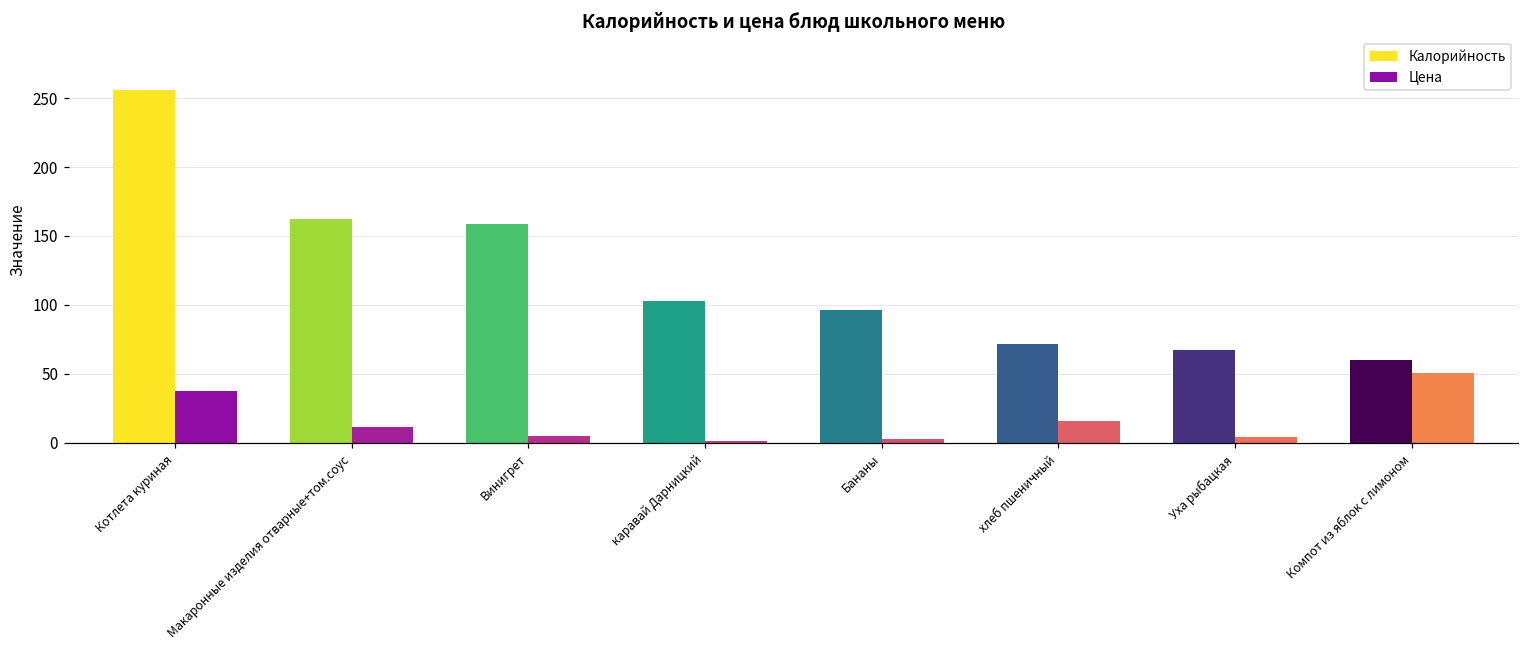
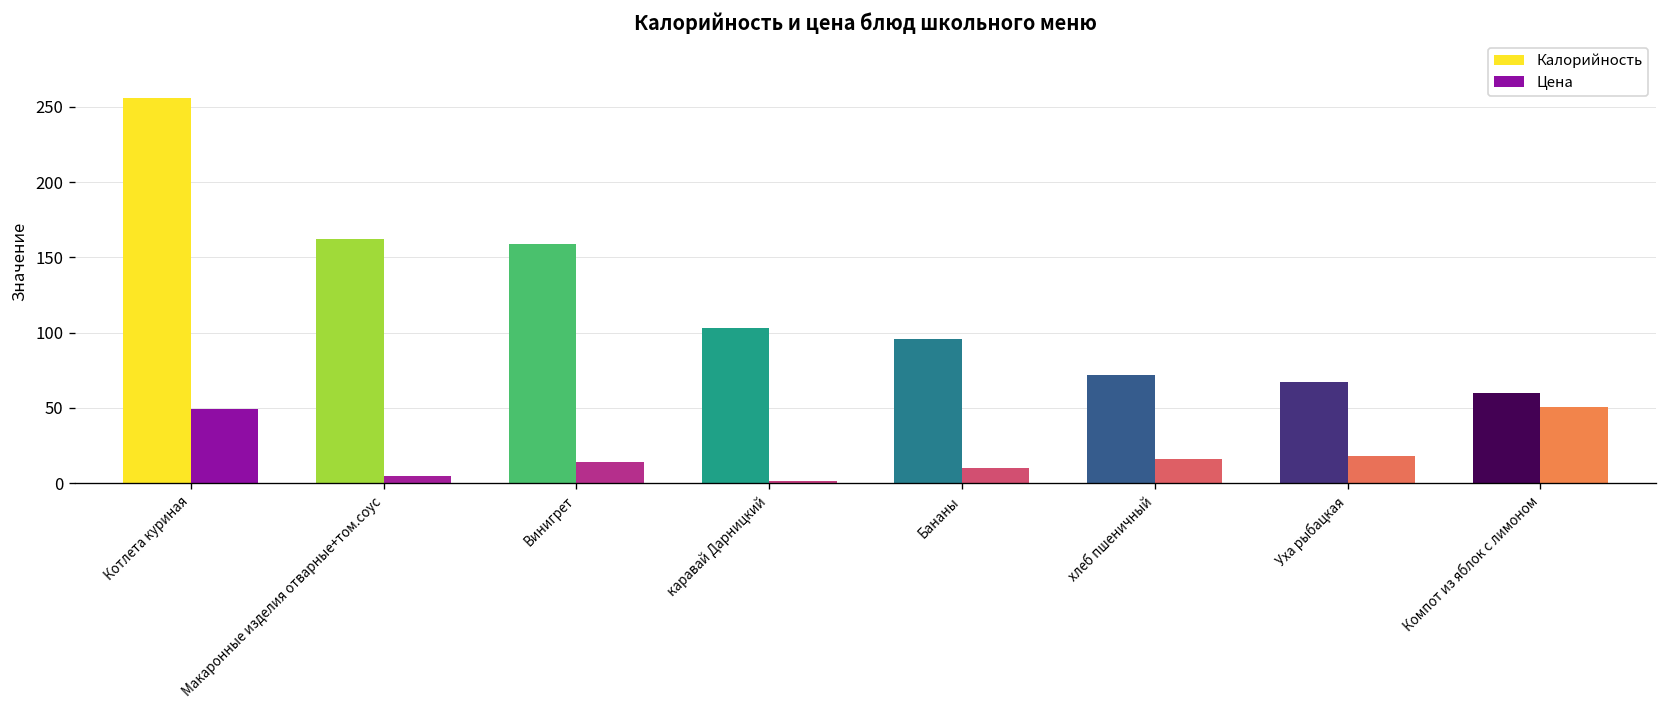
  {
    "Калорийность": {
      "Котлета куриная": 256,
      "Макаронные изделия отварные+том.соус": 163,
      "Винигрет": 159,
      "каравай Дарницкий": 103,
      "Бананы": 96,
      "хлеб пшеничный": 72,
      "Уха рыбацкая": 67,
      "Компот из яблок с лимоном": 60
    },
    "Цена": {
-     "Котлета куриная": 38,
-     "Макаронные изделия отварные+том.соус": 12,
-     "Винигрет": 5,
-     "Бананы": 3,
+     "Котлета куриная": 49,
+     "Макаронные изделия отварные+том.соус": 5,
+     "Винигрет": 14,
+     "Бананы": 10,
      "хлеб пшеничный": 16,
-     "Уха рыбацкая": 4,
+     "Уха рыбацкая": 18,
      "Компот из яблок с лимоном": 51
    }
  }
